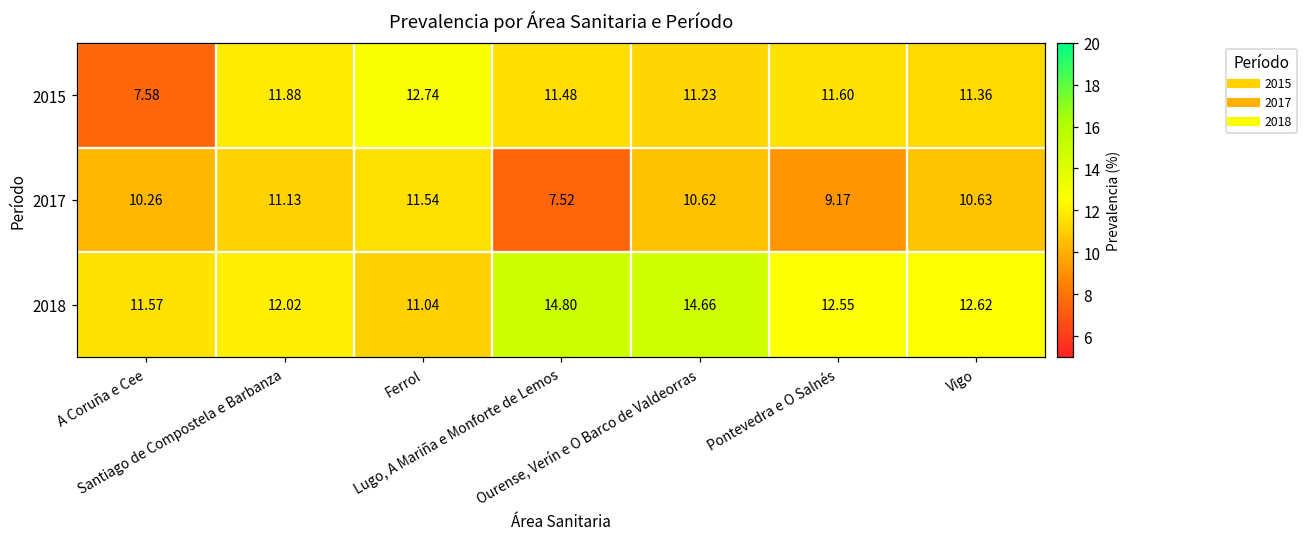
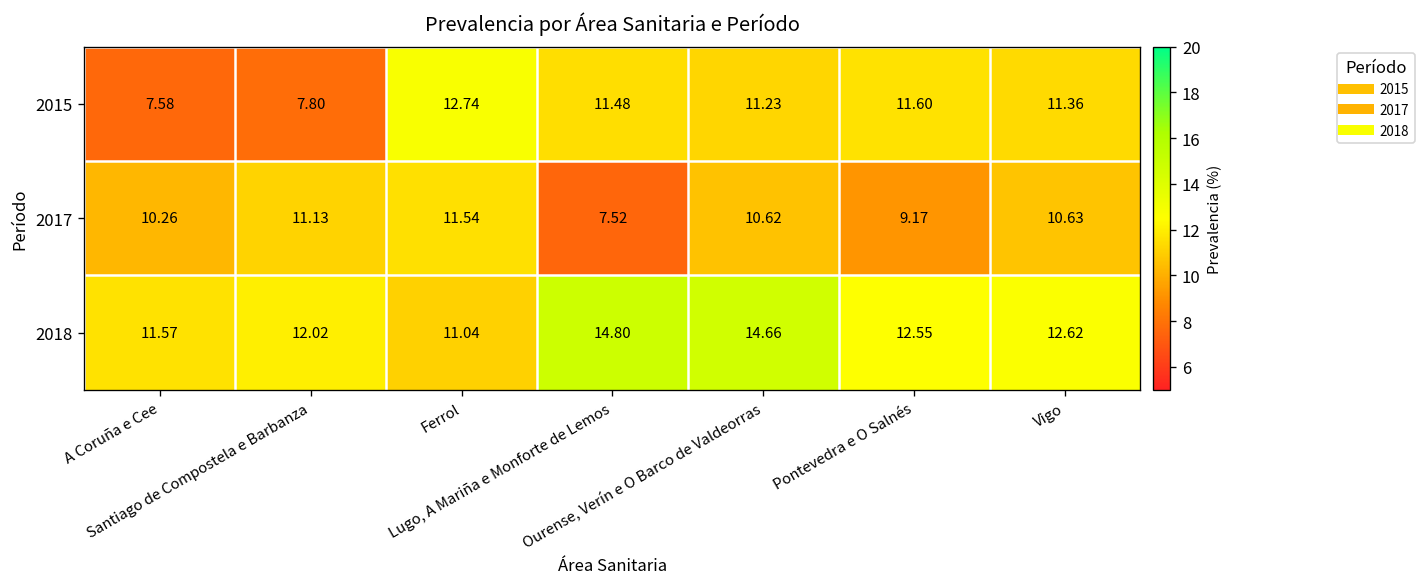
  {
    "2015": {
      "A Coruña e Cee": 7.58,
-     "Santiago de Compostela e Barbanza": 11.88,
+     "Santiago de Compostela e Barbanza": 7.80,
      "Ferrol": 12.74,
      "Lugo, A Mariña e Monforte de Lemos": 11.48,
      "Ourense, Verín e O Barco de Valdeorras": 11.23,
      "Pontevedra e O Salnés": 11.60,
      "Vigo": 11.36
    },
    "2017": {
      "A Coruña e Cee": 10.26,
      "Santiago de Compostela e Barbanza": 11.13,
      "Ferrol": 11.54,
      "Lugo, A Mariña e Monforte de Lemos": 7.52,
      "Ourense, Verín e O Barco de Valdeorras": 10.62,
      "Pontevedra e O Salnés": 9.17,
      "Vigo": 10.63
    },
    "2018": {
      "A Coruña e Cee": 11.57,
      "Santiago de Compostela e Barbanza": 12.02,
      "Ferrol": 11.04,
      "Lugo, A Mariña e Monforte de Lemos": 14.80,
      "Ourense, Verín e O Barco de Valdeorras": 14.66,
      "Pontevedra e O Salnés": 12.55,
      "Vigo": 12.62
    }
  }
